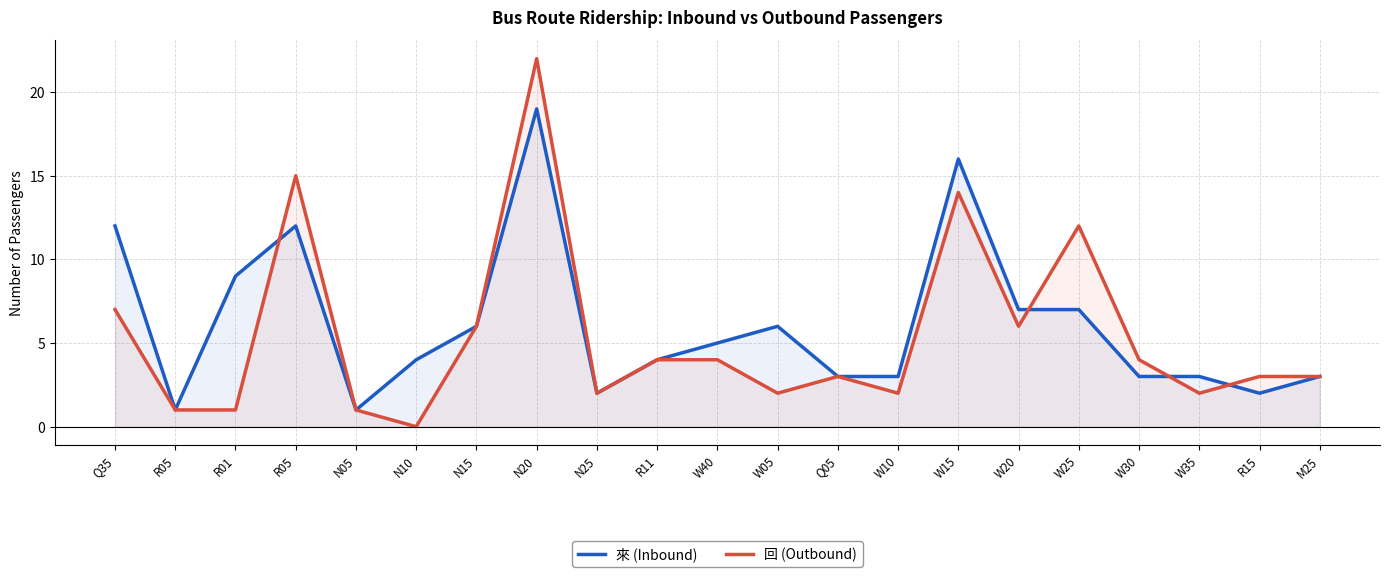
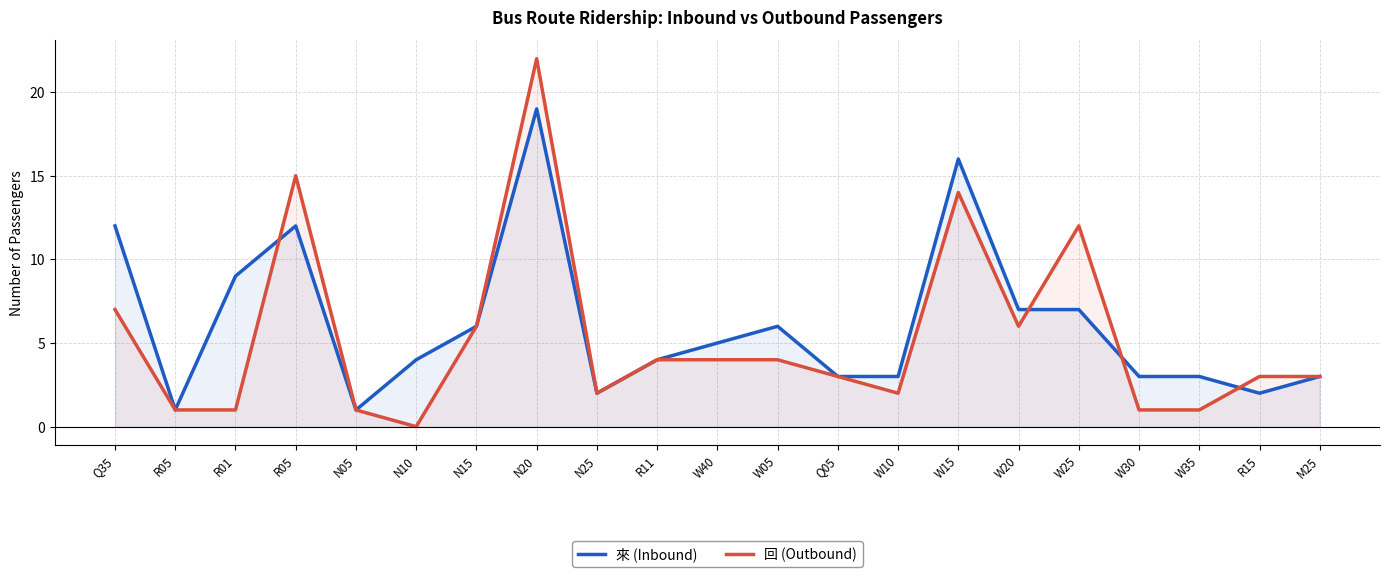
  {
    "來 (Inbound)": {
      "Q35": 12,
      "R01": 9,
      "N10": 4,
      "N20": 19,
      "W40": 5,
      "W05": 6,
      "W10": 3,
      "W15": 16,
      "W20": 7,
      "W25": 7,
      "W30": 3,
      "W35": 3,
      "R15": 2
    },
    "回 (Outbound)": {
      "Q35": 7,
      "R01": 1,
      "N10": 0,
      "N20": 22,
      "W40": 4,
-     "W05": 2,
+     "W05": 4,
      "W10": 2,
      "W15": 14,
      "W20": 6,
      "W25": 12,
-     "W30": 4,
-     "W35": 2,
+     "W30": 1,
+     "W35": 1,
      "R15": 3
    }
  }
